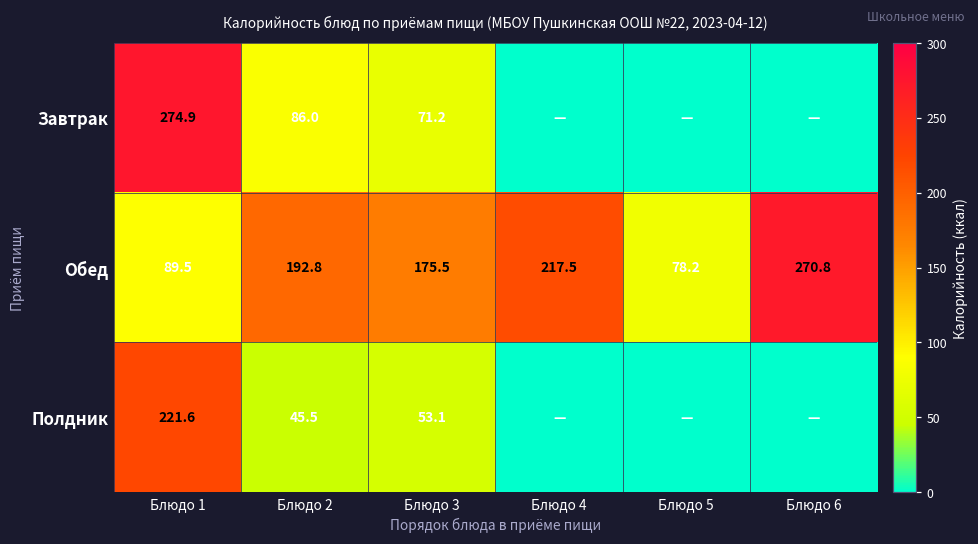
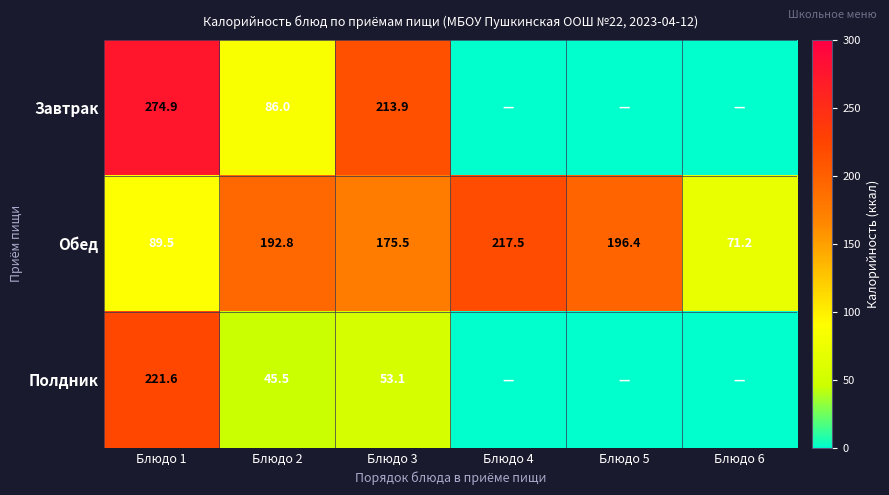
  {
    "Завтрак": {
      "Блюдо 1": 274.9,
      "Блюдо 2": 86.0,
-     "Блюдо 3": 71.2
+     "Блюдо 3": 213.9
    },
    "Обед": {
      "Блюдо 1": 89.5,
      "Блюдо 2": 192.8,
      "Блюдо 3": 175.5,
      "Блюдо 4": 217.5,
-     "Блюдо 5": 78.2,
-     "Блюдо 6": 270.8
+     "Блюдо 5": 196.4,
+     "Блюдо 6": 71.2
    },
    "Полдник": {
      "Блюдо 1": 221.6,
      "Блюдо 2": 45.5,
      "Блюдо 3": 53.1
    }
  }
